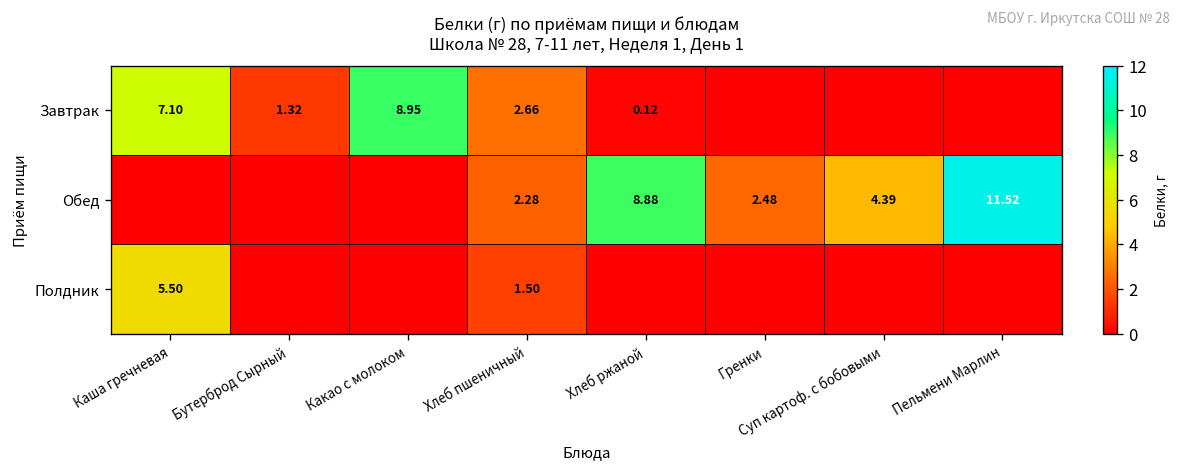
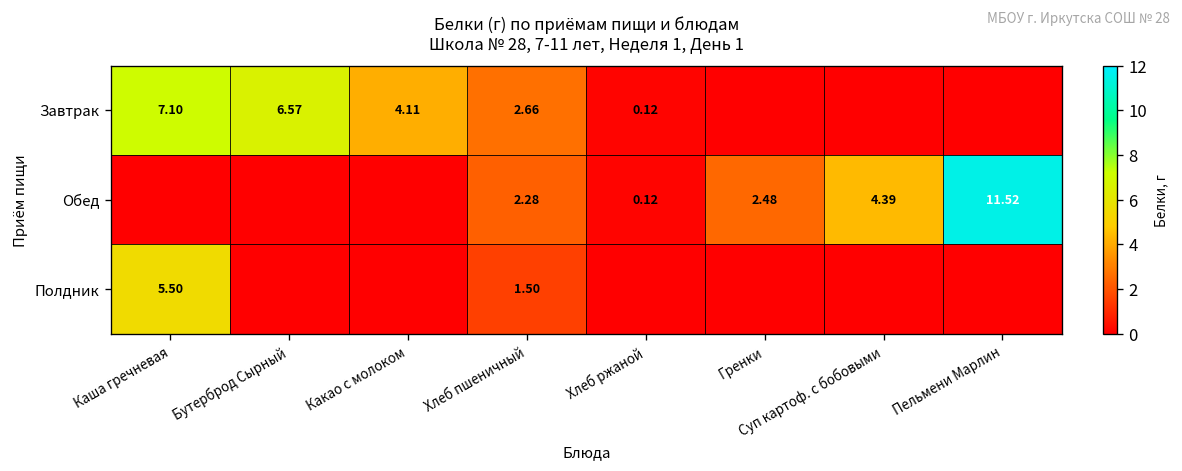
  {
    "Завтрак": {
      "Каша гречневая": 7.10,
-     "Бутерброд Сырный": 1.32,
-     "Какао с молоком": 8.95,
+     "Бутерброд Сырный": 6.57,
+     "Какао с молоком": 4.11,
      "Хлеб пшеничный": 2.66,
      "Хлеб ржаной": 0.12
    },
    "Обед": {
      "Хлеб пшеничный": 2.28,
-     "Хлеб ржаной": 8.88,
+     "Хлеб ржаной": 0.12,
      "Гренки": 2.48,
      "Суп картоф. с бобовыми": 4.39,
      "Пельмени Марлин": 11.52
    },
    "Полдник": {
      "Каша гречневая": 5.50,
      "Хлеб пшеничный": 1.50
    }
  }
